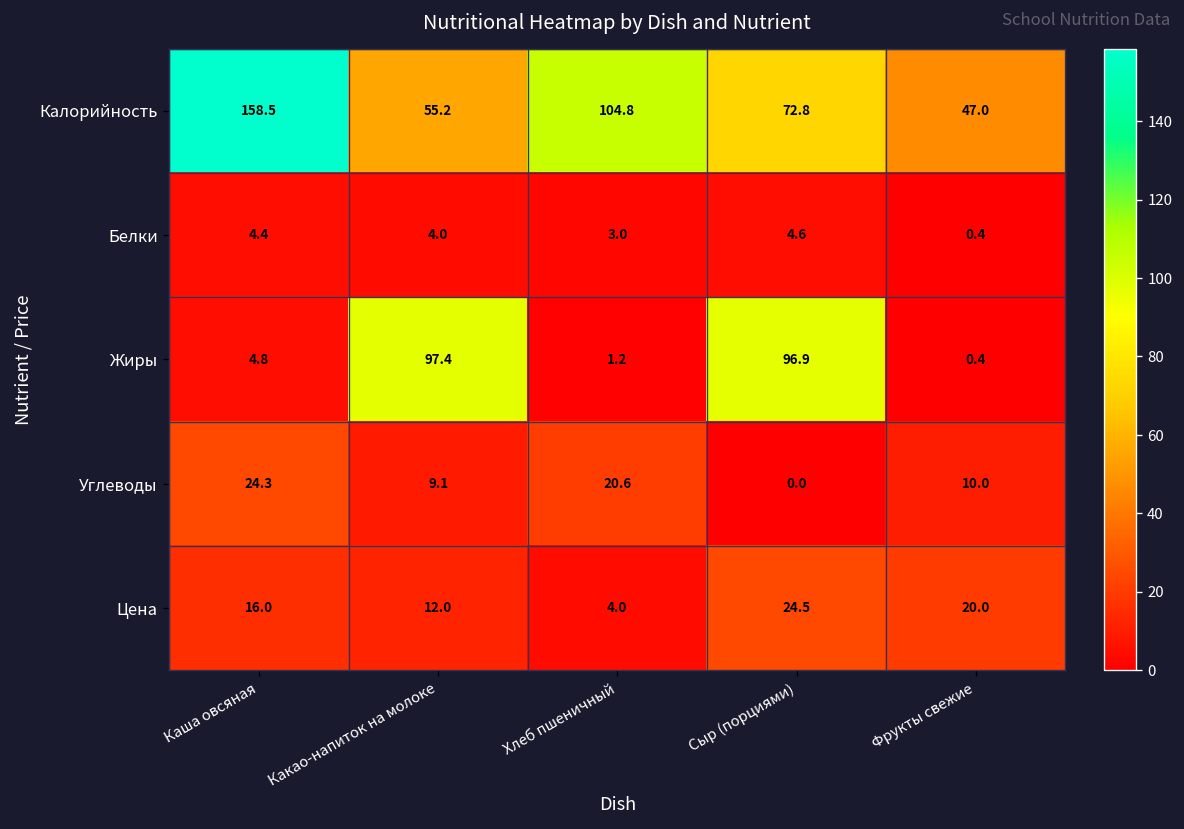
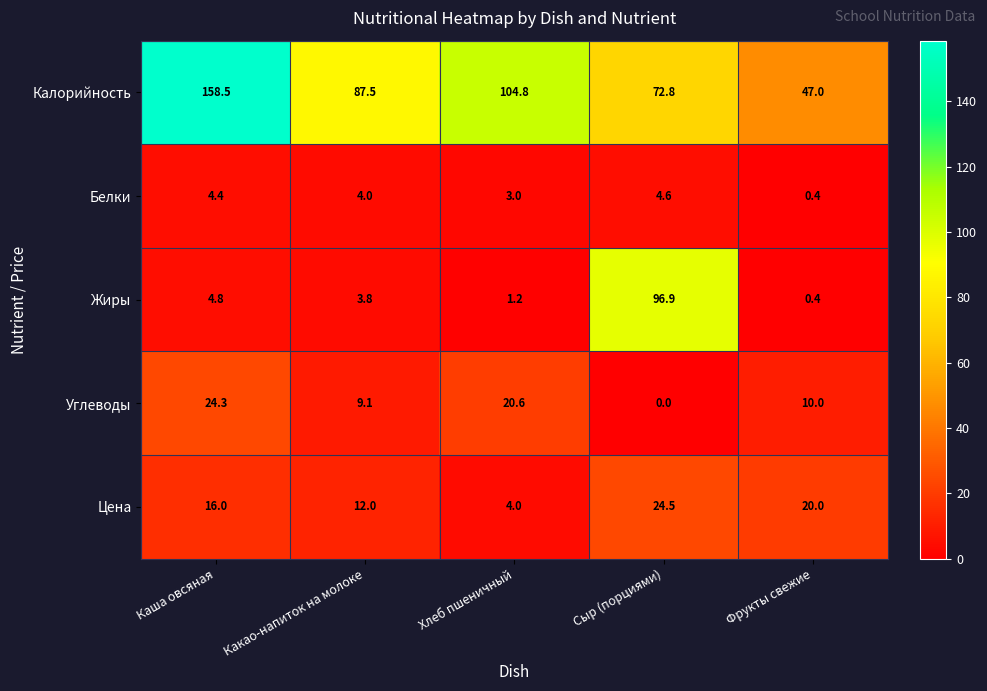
  {
    "Калорийность": {
      "Каша овсяная": 158.5,
-     "Какао-напиток на молоке": 55.2,
+     "Какао-напиток на молоке": 87.5,
      "Хлеб пшеничный": 104.8,
      "Сыр (порциями)": 72.8,
      "Фрукты свежие": 47.0
    },
    "Белки": {
      "Каша овсяная": 4.4,
      "Какао-напиток на молоке": 4.0,
      "Хлеб пшеничный": 3.0,
      "Сыр (порциями)": 4.6,
      "Фрукты свежие": 0.4
    },
    "Жиры": {
      "Каша овсяная": 4.8,
-     "Какао-напиток на молоке": 97.4,
+     "Какао-напиток на молоке": 3.8,
      "Хлеб пшеничный": 1.2,
      "Сыр (порциями)": 96.9,
      "Фрукты свежие": 0.4
    },
    "Углеводы": {
      "Каша овсяная": 24.3,
      "Какао-напиток на молоке": 9.1,
      "Хлеб пшеничный": 20.6,
      "Сыр (порциями)": 0.0,
      "Фрукты свежие": 10.0
    },
    "Цена": {
      "Каша овсяная": 16.0,
      "Какао-напиток на молоке": 12.0,
      "Хлеб пшеничный": 4.0,
      "Сыр (порциями)": 24.5,
      "Фрукты свежие": 20.0
    }
  }
